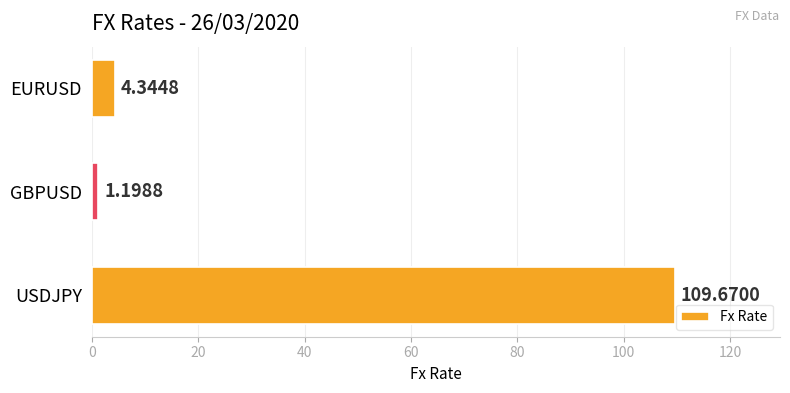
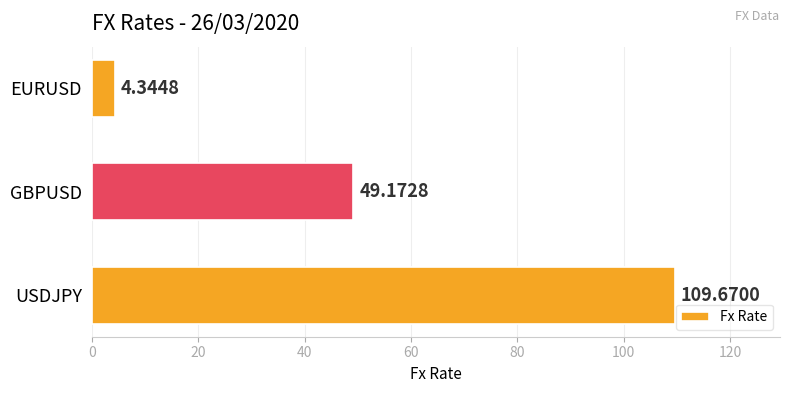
  {
    "EURUSD": 4.3448,
-   "GBPUSD": 1.1988,
+   "GBPUSD": 49.1728,
    "USDJPY": 109.6700
  }
